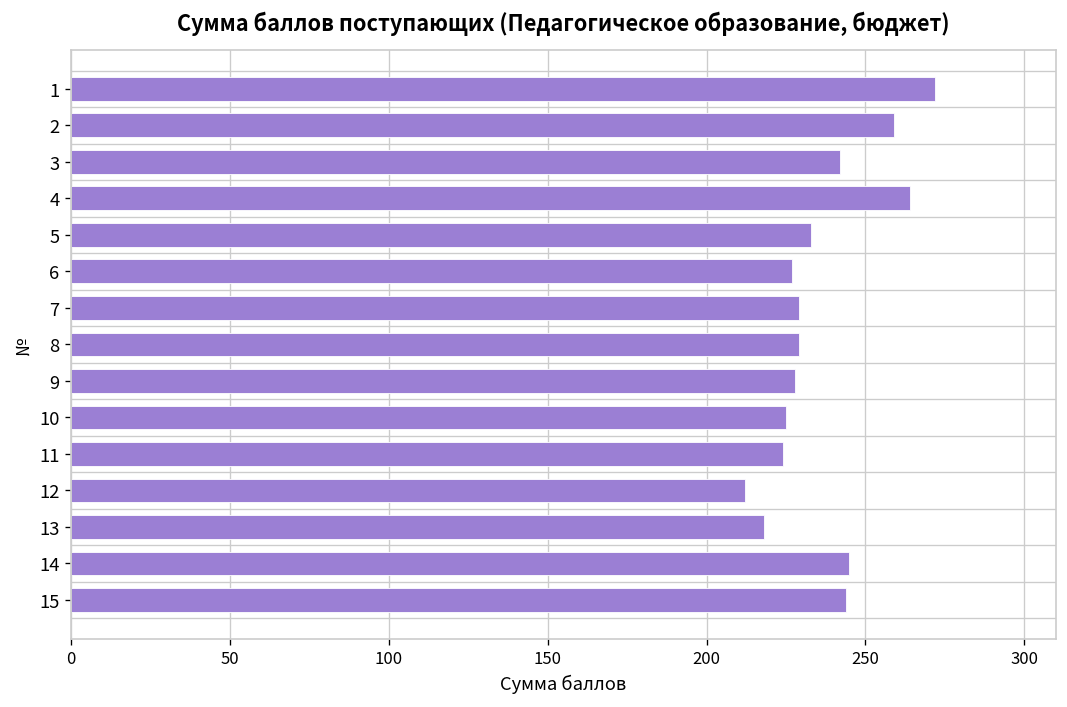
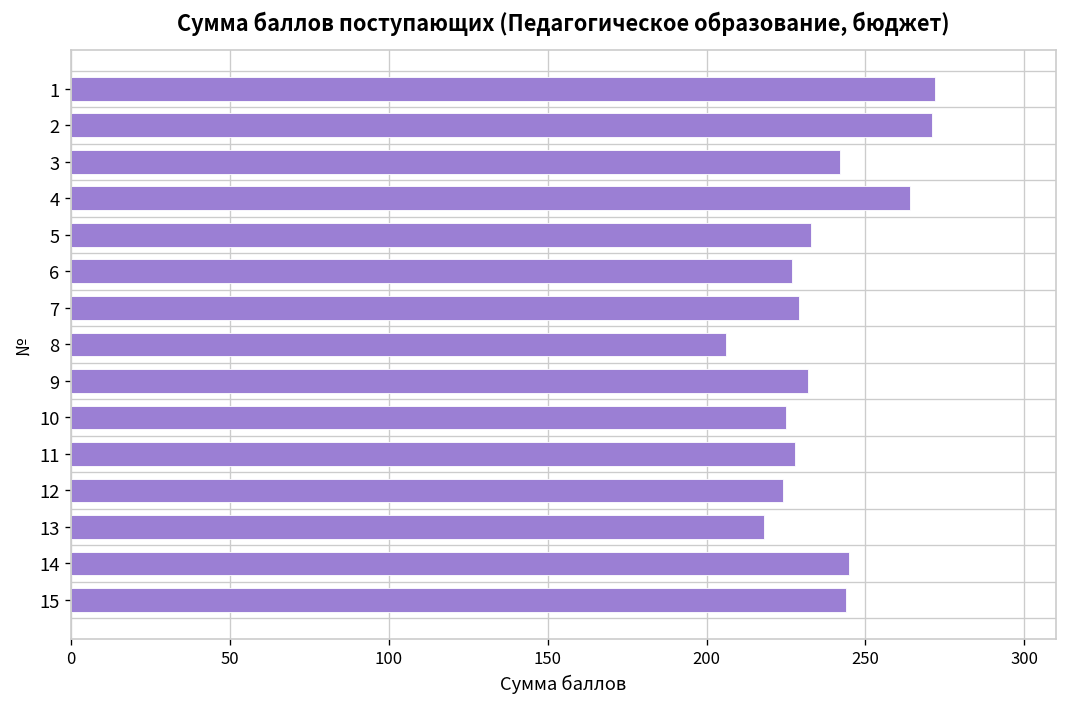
  {
    "1": 272,
-   "2": 259,
+   "2": 271,
    "3": 242,
    "4": 264,
    "5": 233,
    "6": 227,
    "7": 229,
-   "8": 229,
-   "9": 228,
+   "8": 206,
+   "9": 232,
    "10": 225,
-   "11": 224,
-   "12": 212,
+   "11": 228,
+   "12": 224,
    "13": 218,
    "14": 245,
    "15": 244
  }
